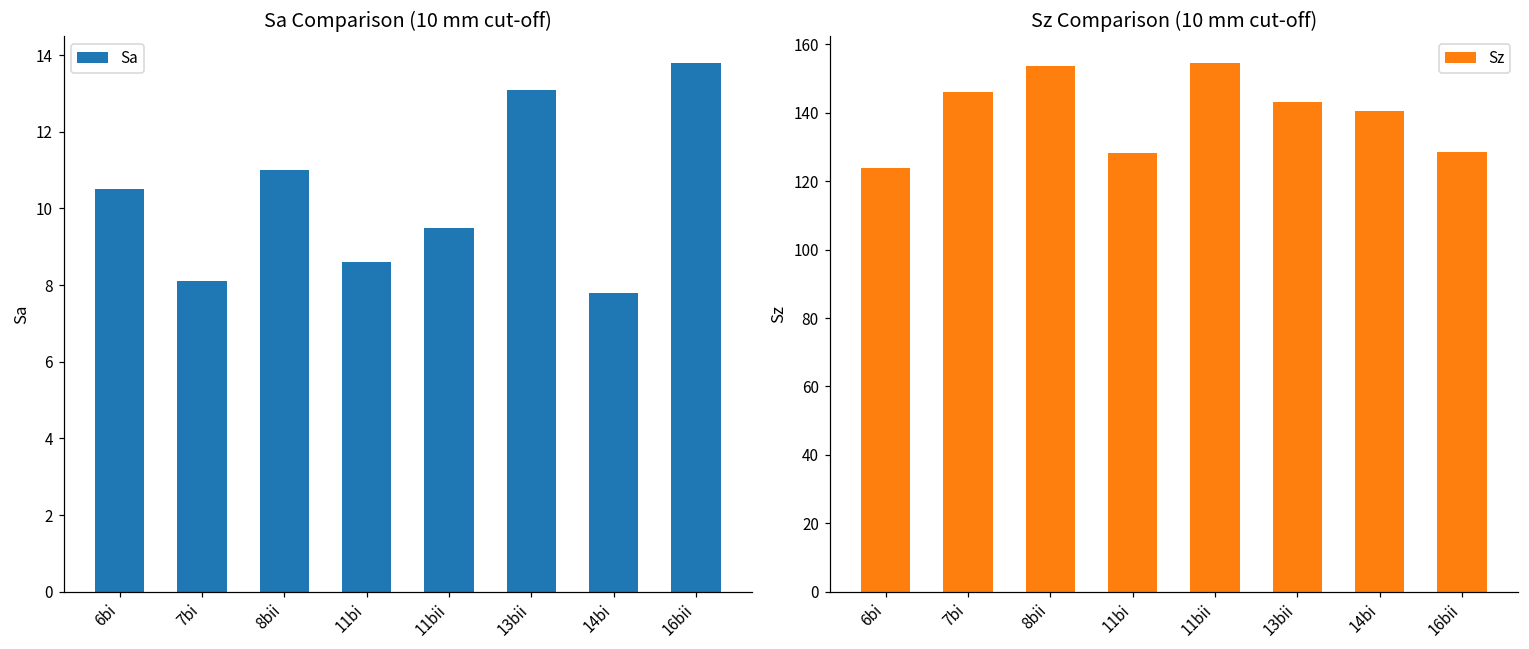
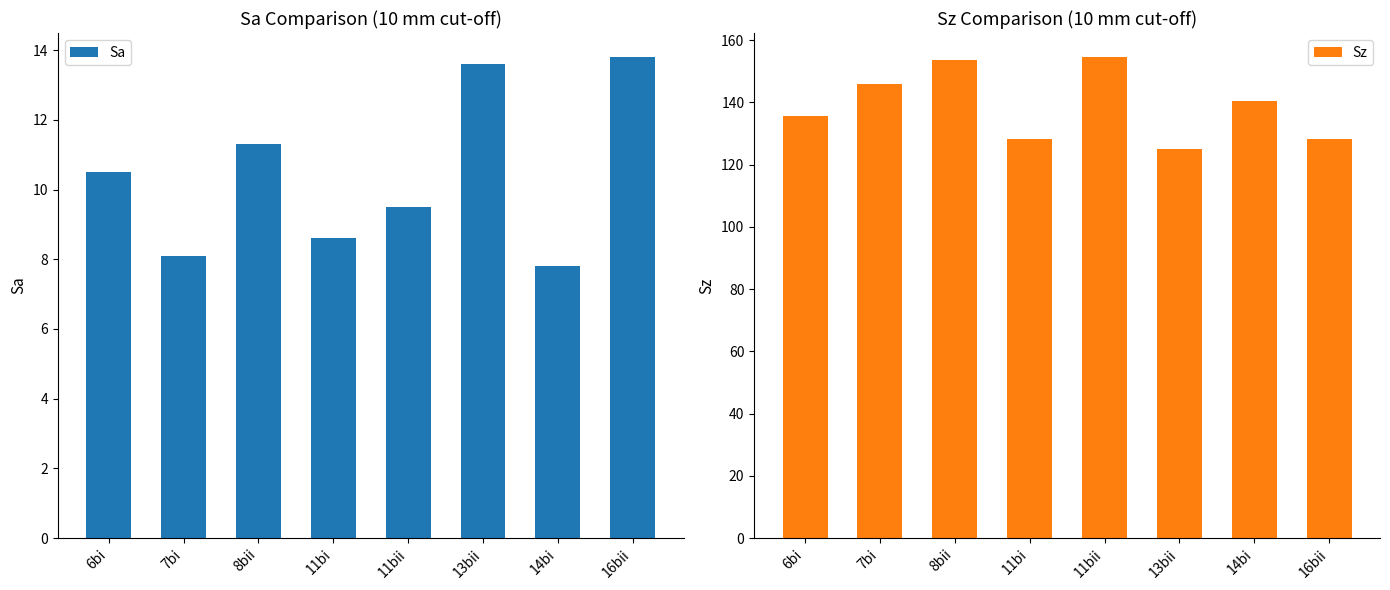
  {
    "Sa Comparison (10 mm cut-off)": {
      "6bi": 10.5,
      "7bi": 8.1,
-     "8bii": 11.0,
+     "8bii": 11.3,
      "11bi": 8.6,
      "11bii": 9.5,
-     "13bii": 13.1,
+     "13bii": 13.6,
      "14bi": 7.8,
      "16bii": 13.8
    },
    "Sz Comparison (10 mm cut-off)": {
-     "6bi": 124,
+     "6bi": 136,
      "7bi": 146,
      "8bii": 154,
      "11bi": 128,
      "11bii": 155,
-     "13bii": 143,
+     "13bii": 125,
      "14bi": 141,
      "16bii": 128
    }
  }
